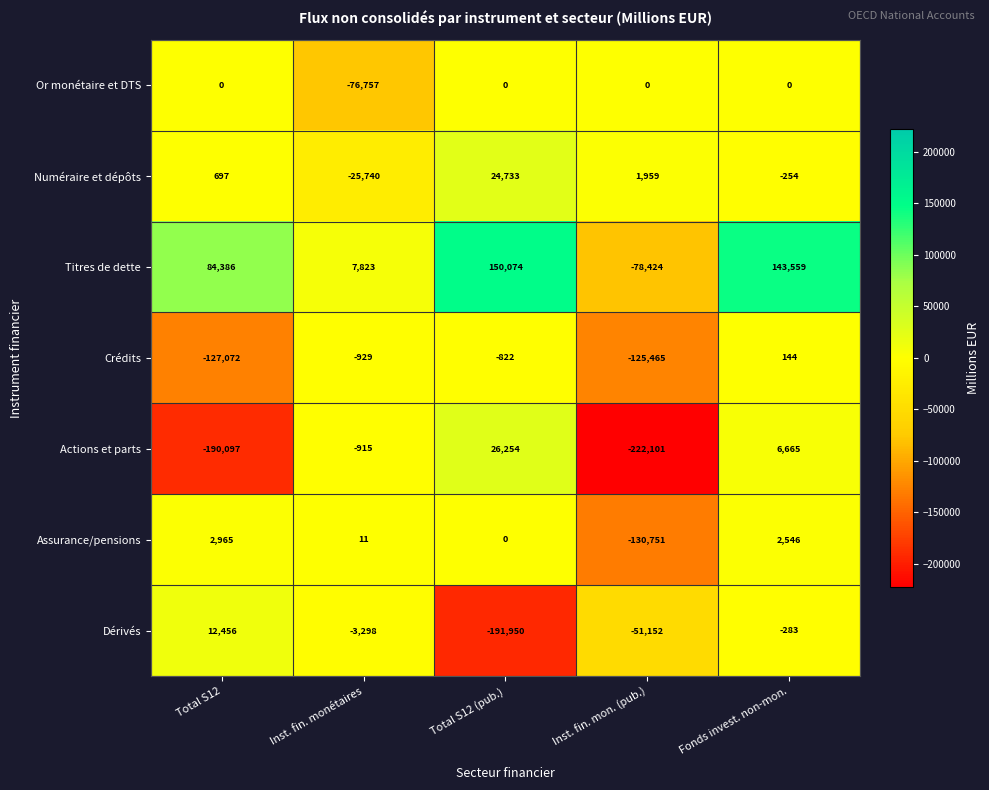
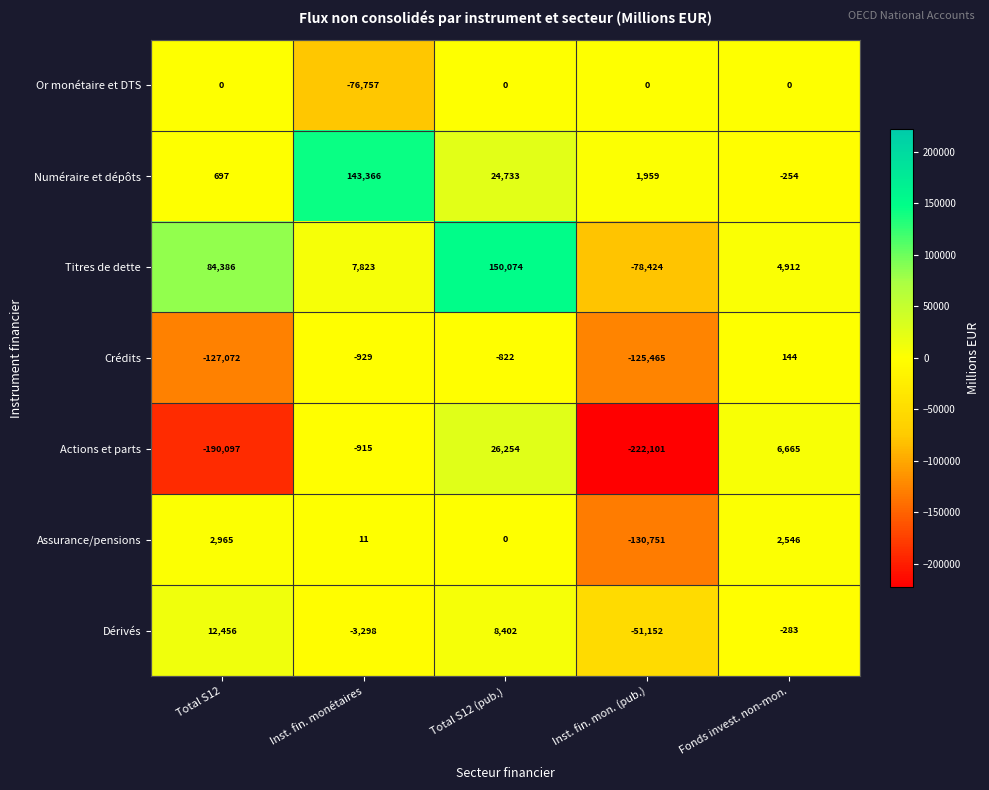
  {
    "Or monétaire et DTS": {
      "Total S12": "0",
      "Inst. fin. monétaires": "-76,757",
      "Total S12 (pub.)": "0",
      "Inst. fin. mon. (pub.)": "0",
      "Fonds invest. non-mon.": "0"
    },
    "Numéraire et dépôts": {
      "Total S12": "697",
-     "Inst. fin. monétaires": "-25,740",
+     "Inst. fin. monétaires": "143,366",
      "Total S12 (pub.)": "24,733",
      "Inst. fin. mon. (pub.)": "1,959",
      "Fonds invest. non-mon.": "-254"
    },
    "Titres de dette": {
      "Total S12": "84,386",
      "Inst. fin. monétaires": "7,823",
      "Total S12 (pub.)": "150,074",
      "Inst. fin. mon. (pub.)": "-78,424",
-     "Fonds invest. non-mon.": "143,559"
+     "Fonds invest. non-mon.": "4,912"
    },
    "Crédits": {
      "Total S12": "-127,072",
      "Inst. fin. monétaires": "-929",
      "Total S12 (pub.)": "-822",
      "Inst. fin. mon. (pub.)": "-125,465",
      "Fonds invest. non-mon.": "144"
    },
    "Actions et parts": {
      "Total S12": "-190,097",
      "Inst. fin. monétaires": "-915",
      "Total S12 (pub.)": "26,254",
      "Inst. fin. mon. (pub.)": "-222,101",
      "Fonds invest. non-mon.": "6,665"
    },
    "Assurance/pensions": {
      "Total S12": "2,965",
      "Inst. fin. monétaires": "11",
      "Total S12 (pub.)": "0",
      "Inst. fin. mon. (pub.)": "-130,751",
      "Fonds invest. non-mon.": "2,546"
    },
    "Dérivés": {
      "Total S12": "12,456",
      "Inst. fin. monétaires": "-3,298",
-     "Total S12 (pub.)": "-191,950",
+     "Total S12 (pub.)": "8,402",
      "Inst. fin. mon. (pub.)": "-51,152",
      "Fonds invest. non-mon.": "-283"
    }
  }
